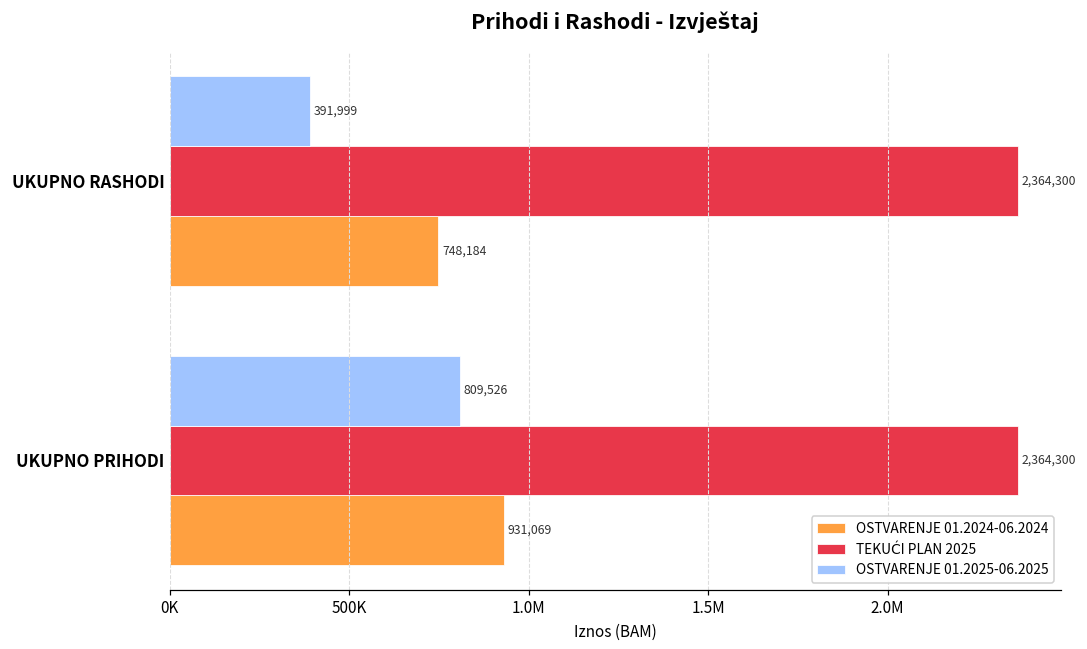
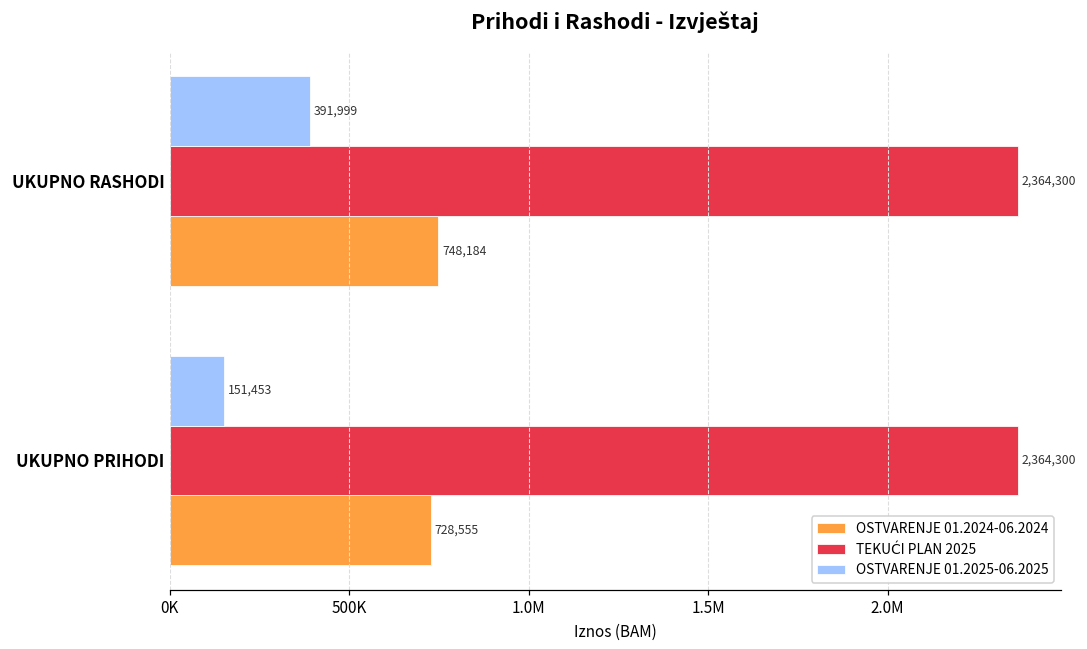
  {
    "OSTVARENJE 01.2024-06.2024": {
      "UKUPNO RASHODI": "748,184",
-     "UKUPNO PRIHODI": "931,069"
+     "UKUPNO PRIHODI": "728,555"
    },
    "TEKUĆI PLAN 2025": {
      "UKUPNO RASHODI": "2,364,300",
      "UKUPNO PRIHODI": "2,364,300"
    },
    "OSTVARENJE 01.2025-06.2025": {
      "UKUPNO RASHODI": "391,999",
-     "UKUPNO PRIHODI": "809,526"
+     "UKUPNO PRIHODI": "151,453"
    }
  }
